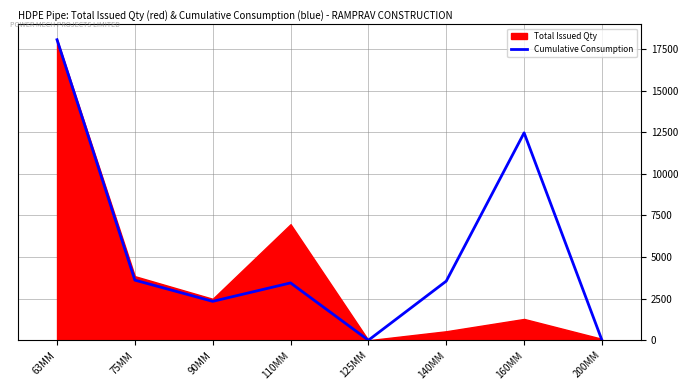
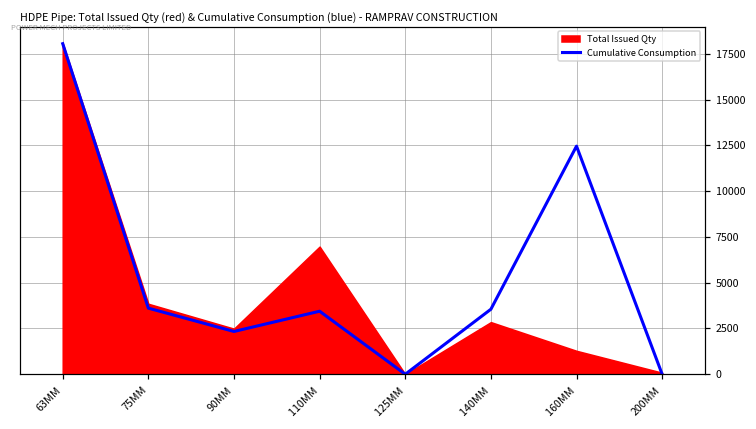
  {
    "Cumulative Consumption": {
      "75MM": 3600,
      "110MM": 3400,
      "140MM": 3600,
      "160MM": 12500
    },
    "Total Issued Qty": {
      "75MM": 3900,
      "110MM": 7000,
-     "140MM": 500,
+     "140MM": 2800,
      "160MM": 1300
    }
  }
